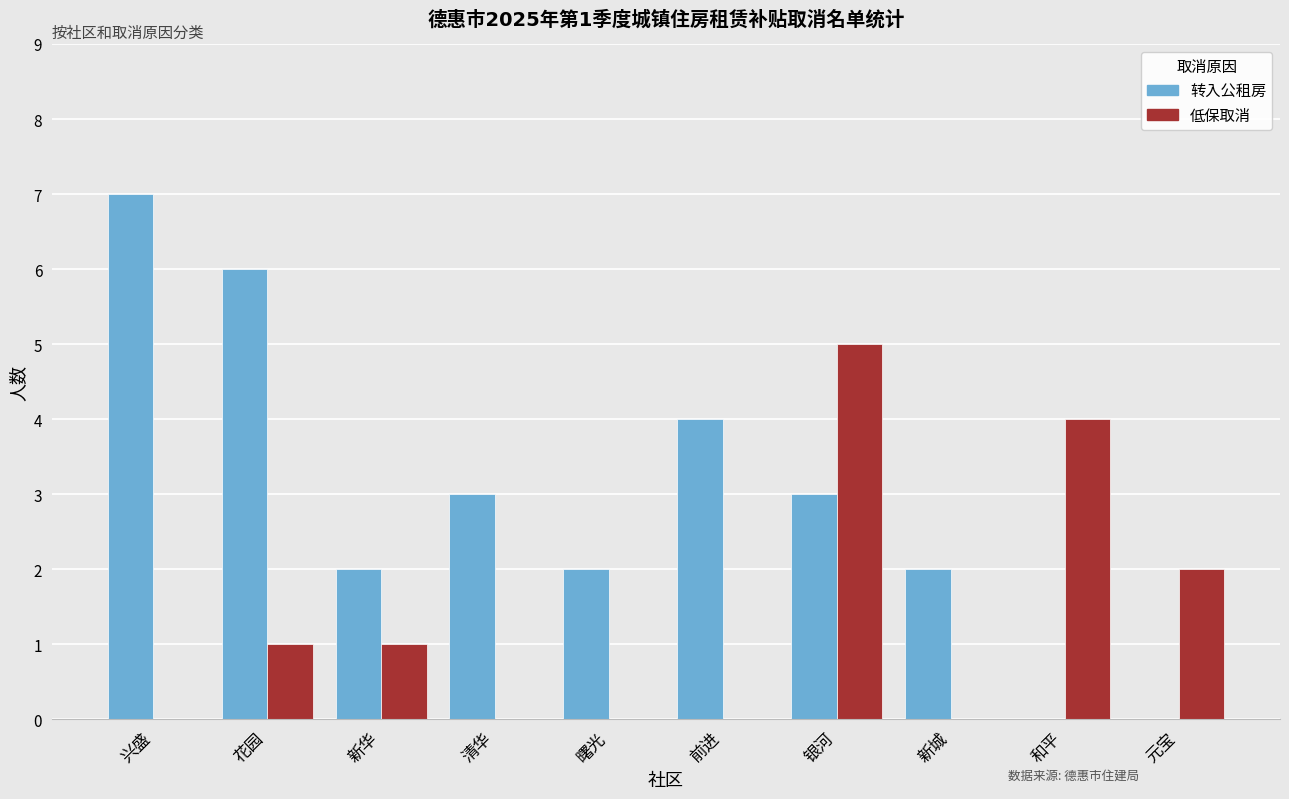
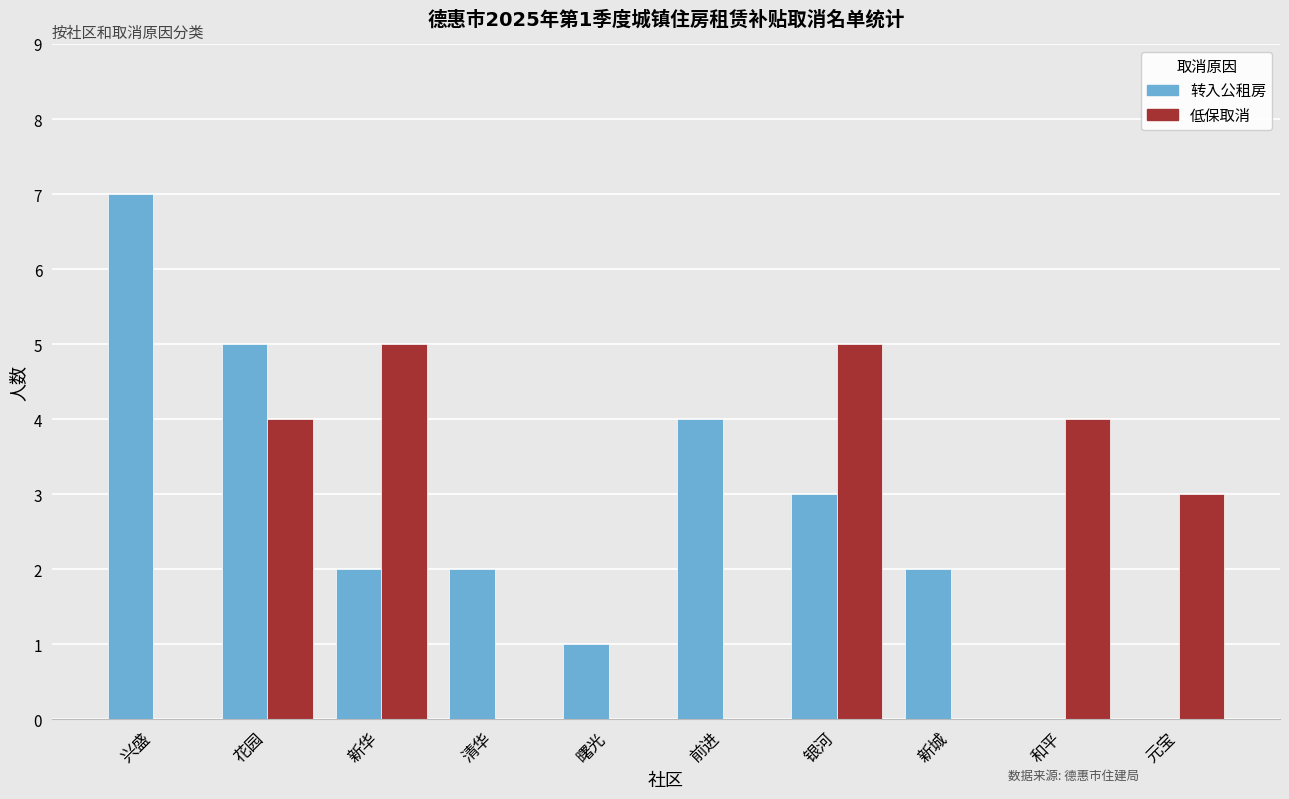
  {
    "转入公租房": {
      "兴盛": 7,
-     "花园": 6,
+     "花园": 5,
      "新华": 2,
-     "清华": 3,
-     "曙光": 2,
+     "清华": 2,
+     "曙光": 1,
      "前进": 4,
      "银河": 3,
      "新城": 2,
      "和平": 0,
      "元宝": 0
    },
    "低保取消": {
      "兴盛": 0,
-     "花园": 1,
-     "新华": 1,
+     "花园": 4,
+     "新华": 5,
      "清华": 0,
      "曙光": 0,
      "前进": 0,
      "银河": 5,
      "新城": 0,
      "和平": 4,
-     "元宝": 2
+     "元宝": 3
    }
  }
